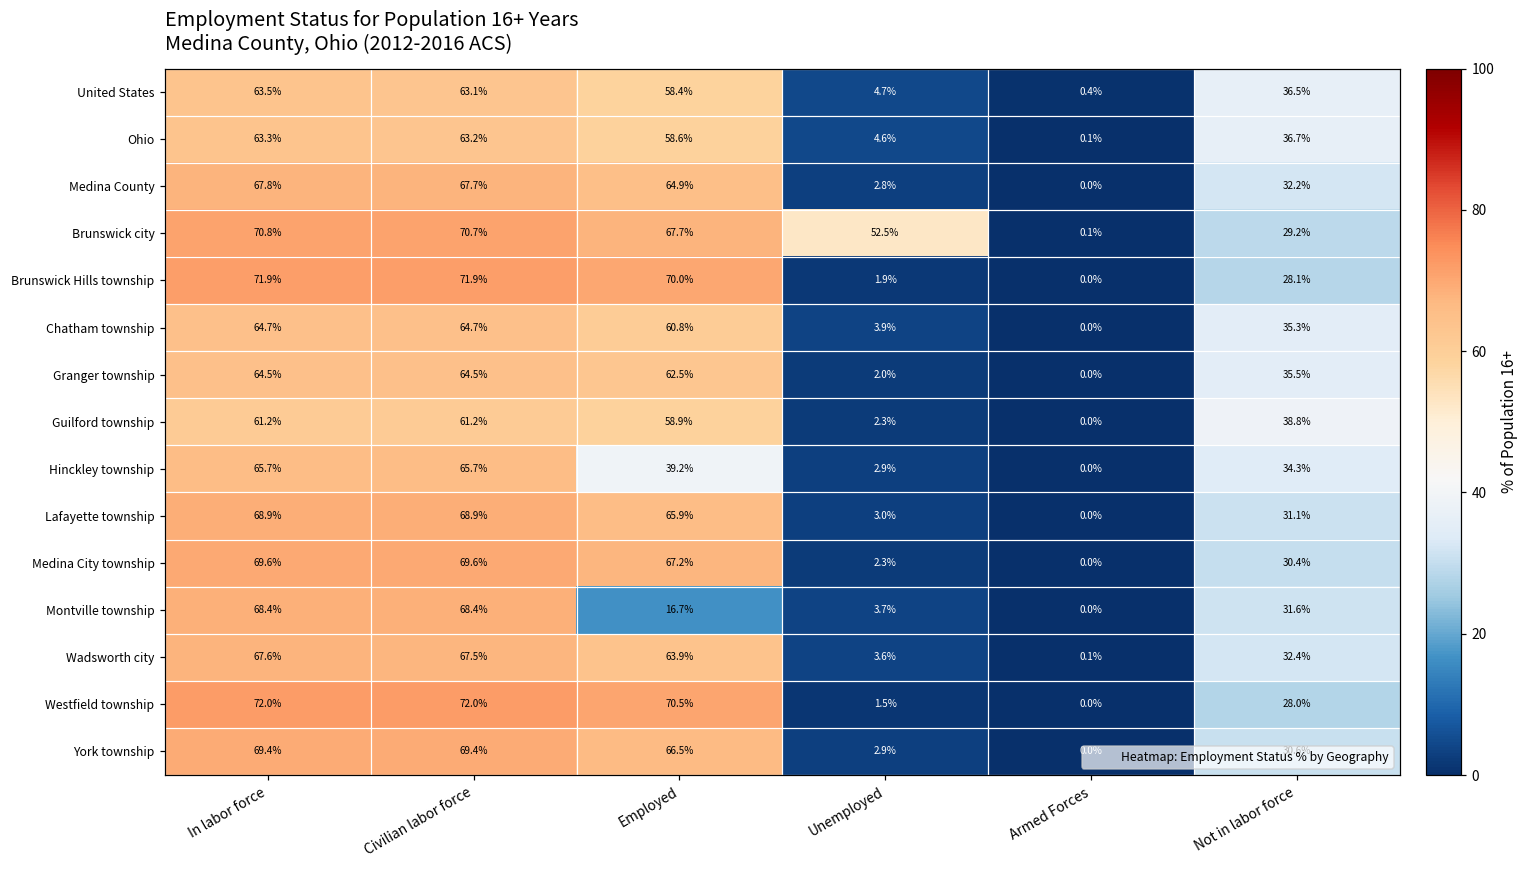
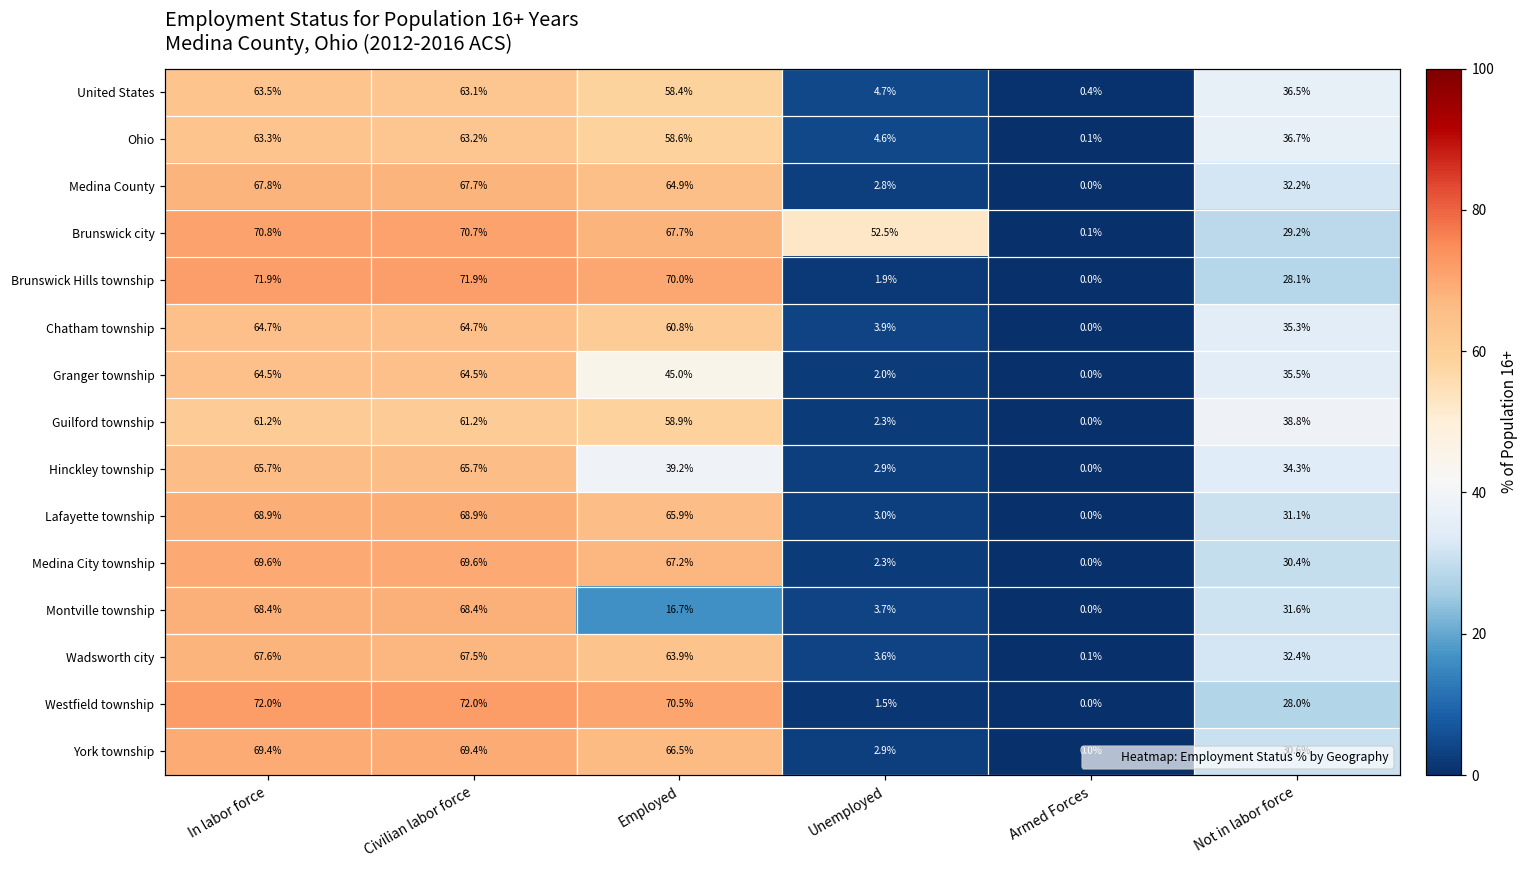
  {
    "United States": {
      "In labor force": "63.5%",
      "Civilian labor force": "63.1%",
      "Employed": "58.4%",
      "Unemployed": "4.7%",
      "Armed Forces": "0.4%",
      "Not in labor force": "36.5%"
    },
    "Ohio": {
      "In labor force": "63.3%",
      "Civilian labor force": "63.2%",
      "Employed": "58.6%",
      "Unemployed": "4.6%",
      "Armed Forces": "0.1%",
      "Not in labor force": "36.7%"
    },
    "Medina County": {
      "In labor force": "67.8%",
      "Civilian labor force": "67.7%",
      "Employed": "64.9%",
      "Unemployed": "2.8%",
      "Armed Forces": "0.0%",
      "Not in labor force": "32.2%"
    },
    "Brunswick city": {
      "In labor force": "70.8%",
      "Civilian labor force": "70.7%",
      "Employed": "67.7%",
      "Unemployed": "52.5%",
      "Armed Forces": "0.1%",
      "Not in labor force": "29.2%"
    },
    "Brunswick Hills township": {
      "In labor force": "71.9%",
      "Civilian labor force": "71.9%",
      "Employed": "70.0%",
      "Unemployed": "1.9%",
      "Armed Forces": "0.0%",
      "Not in labor force": "28.1%"
    },
    "Chatham township": {
      "In labor force": "64.7%",
      "Civilian labor force": "64.7%",
      "Employed": "60.8%",
      "Unemployed": "3.9%",
      "Armed Forces": "0.0%",
      "Not in labor force": "35.3%"
    },
    "Granger township": {
      "In labor force": "64.5%",
      "Civilian labor force": "64.5%",
-     "Employed": "62.5%",
+     "Employed": "45.0%",
      "Unemployed": "2.0%",
      "Armed Forces": "0.0%",
      "Not in labor force": "35.5%"
    },
    "Guilford township": {
      "In labor force": "61.2%",
      "Civilian labor force": "61.2%",
      "Employed": "58.9%",
      "Unemployed": "2.3%",
      "Armed Forces": "0.0%",
      "Not in labor force": "38.8%"
    },
    "Hinckley township": {
      "In labor force": "65.7%",
      "Civilian labor force": "65.7%",
      "Employed": "39.2%",
      "Unemployed": "2.9%",
      "Armed Forces": "0.0%",
      "Not in labor force": "34.3%"
    },
    "Lafayette township": {
      "In labor force": "68.9%",
      "Civilian labor force": "68.9%",
      "Employed": "65.9%",
      "Unemployed": "3.0%",
      "Armed Forces": "0.0%",
      "Not in labor force": "31.1%"
    },
    "Medina City township": {
      "In labor force": "69.6%",
      "Civilian labor force": "69.6%",
      "Employed": "67.2%",
      "Unemployed": "2.3%",
      "Armed Forces": "0.0%",
      "Not in labor force": "30.4%"
    },
    "Montville township": {
      "In labor force": "68.4%",
      "Civilian labor force": "68.4%",
      "Employed": "16.7%",
      "Unemployed": "3.7%",
      "Armed Forces": "0.0%",
      "Not in labor force": "31.6%"
    },
    "Wadsworth city": {
      "In labor force": "67.6%",
      "Civilian labor force": "67.5%",
      "Employed": "63.9%",
      "Unemployed": "3.6%",
      "Armed Forces": "0.1%",
      "Not in labor force": "32.4%"
    },
    "Westfield township": {
      "In labor force": "72.0%",
      "Civilian labor force": "72.0%",
      "Employed": "70.5%",
      "Unemployed": "1.5%",
      "Armed Forces": "0.0%",
      "Not in labor force": "28.0%"
    },
    "York township": {
      "In labor force": "69.4%",
      "Civilian labor force": "69.4%",
      "Employed": "66.5%",
      "Unemployed": "2.9%"
    }
  }
